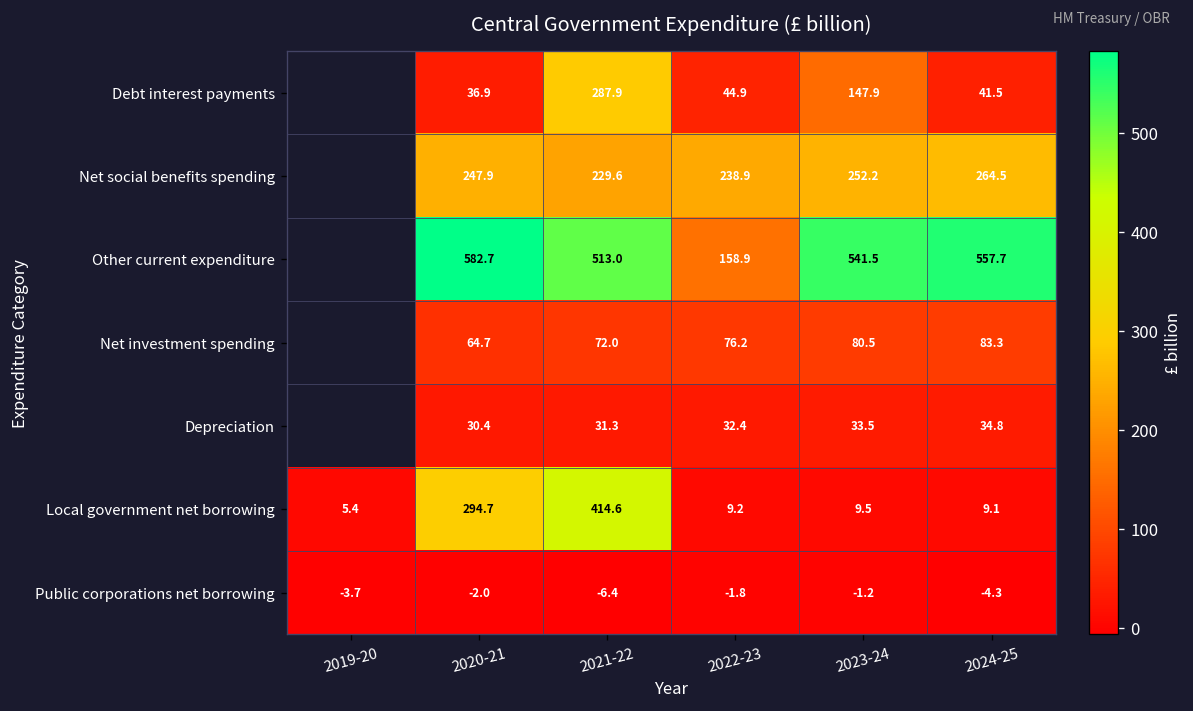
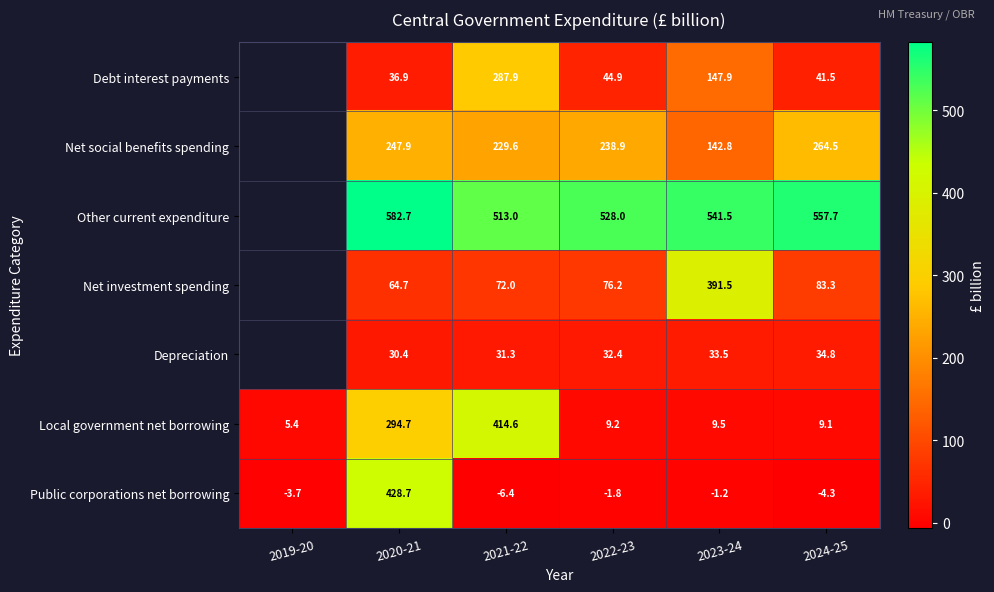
  {
    "Debt interest payments": {
      "2020-21": 36.9,
      "2021-22": 287.9,
      "2022-23": 44.9,
      "2023-24": 147.9,
      "2024-25": 41.5
    },
    "Net social benefits spending": {
      "2020-21": 247.9,
      "2021-22": 229.6,
      "2022-23": 238.9,
-     "2023-24": 252.2,
+     "2023-24": 142.8,
      "2024-25": 264.5
    },
    "Other current expenditure": {
      "2020-21": 582.7,
      "2021-22": 513.0,
-     "2022-23": 158.9,
+     "2022-23": 528.0,
      "2023-24": 541.5,
      "2024-25": 557.7
    },
    "Net investment spending": {
      "2020-21": 64.7,
      "2021-22": 72.0,
      "2022-23": 76.2,
-     "2023-24": 80.5,
+     "2023-24": 391.5,
      "2024-25": 83.3
    },
    "Depreciation": {
      "2020-21": 30.4,
      "2021-22": 31.3,
      "2022-23": 32.4,
      "2023-24": 33.5,
      "2024-25": 34.8
    },
    "Local government net borrowing": {
      "2019-20": 5.4,
      "2020-21": 294.7,
      "2021-22": 414.6,
      "2022-23": 9.2,
      "2023-24": 9.5,
      "2024-25": 9.1
    },
    "Public corporations net borrowing": {
      "2019-20": -3.7,
-     "2020-21": -2.0,
+     "2020-21": 428.7,
      "2021-22": -6.4,
      "2022-23": -1.8,
      "2023-24": -1.2,
      "2024-25": -4.3
    }
  }
